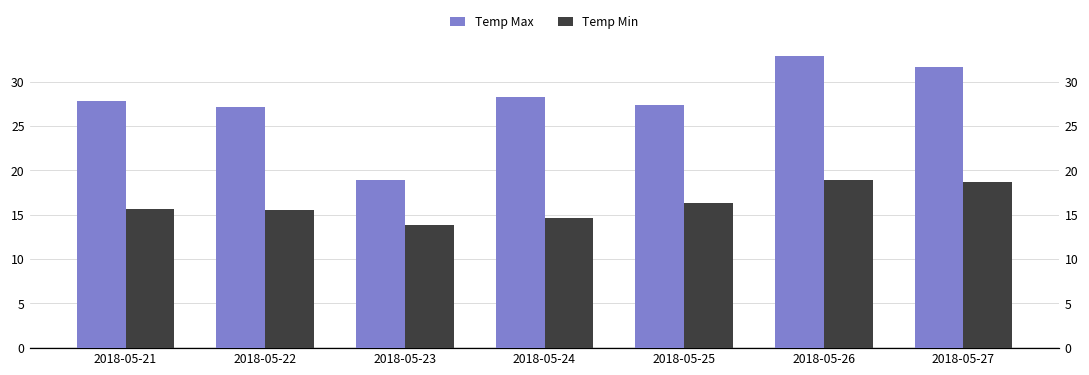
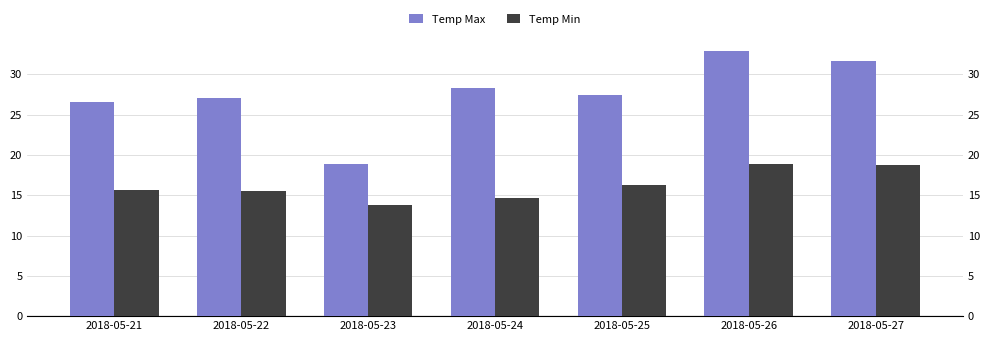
  {
    "Temp Max": {
-     "2018-05-21": 28,
+     "2018-05-21": 27,
      "2018-05-22": 27,
      "2018-05-23": 19,
      "2018-05-24": 28,
      "2018-05-25": 27,
      "2018-05-26": 33,
      "2018-05-27": 32
    },
    "Temp Min": {
      "2018-05-21": 16,
      "2018-05-22": 16,
      "2018-05-23": 14,
      "2018-05-24": 15,
      "2018-05-25": 16,
      "2018-05-26": 19,
      "2018-05-27": 19
    }
  }
